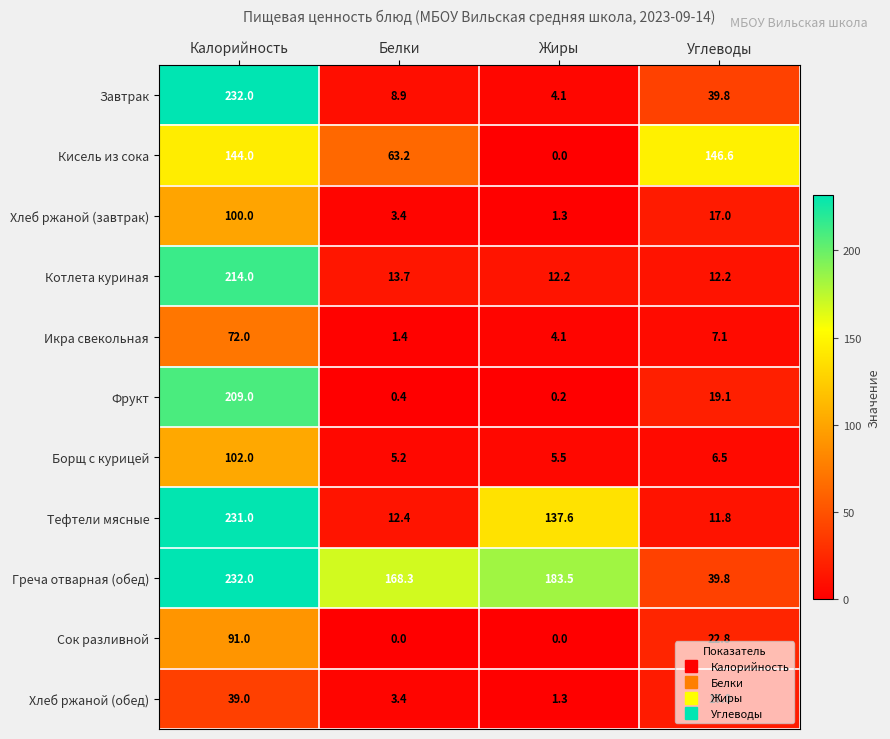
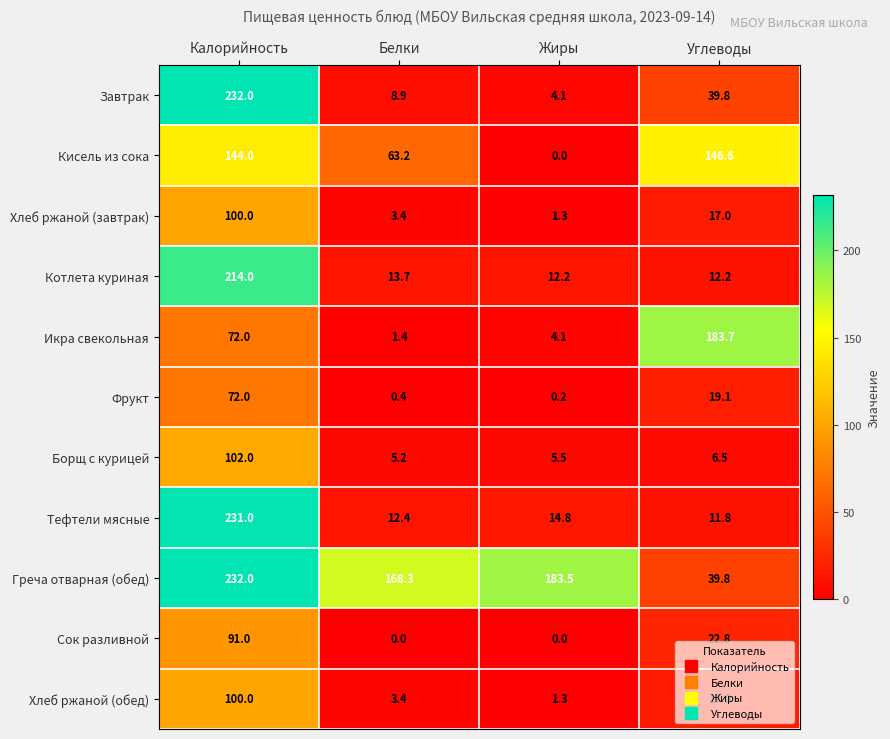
  {
    "Завтрак": {
      "Калорийность": 232.0,
      "Белки": 8.9,
      "Жиры": 4.1,
      "Углеводы": 39.8
    },
    "Кисель из сока": {
      "Калорийность": 144.0,
      "Белки": 63.2,
      "Жиры": 0.0,
      "Углеводы": 146.6
    },
    "Хлеб ржаной (завтрак)": {
      "Калорийность": 100.0,
      "Белки": 3.4,
      "Жиры": 1.3,
      "Углеводы": 17.0
    },
    "Котлета куриная": {
      "Калорийность": 214.0,
      "Белки": 13.7,
      "Жиры": 12.2,
      "Углеводы": 12.2
    },
    "Икра свекольная": {
      "Калорийность": 72.0,
      "Белки": 1.4,
      "Жиры": 4.1,
-     "Углеводы": 7.1
+     "Углеводы": 183.7
    },
    "Фрукт": {
-     "Калорийность": 209.0,
+     "Калорийность": 72.0,
      "Белки": 0.4,
      "Жиры": 0.2,
      "Углеводы": 19.1
    },
    "Борщ с курицей": {
      "Калорийность": 102.0,
      "Белки": 5.2,
      "Жиры": 5.5,
      "Углеводы": 6.5
    },
    "Тефтели мясные": {
      "Калорийность": 231.0,
      "Белки": 12.4,
-     "Жиры": 137.6,
+     "Жиры": 14.8,
      "Углеводы": 11.8
    },
    "Греча отварная (обед)": {
      "Калорийность": 232.0,
      "Белки": 168.3,
      "Жиры": 183.5,
      "Углеводы": 39.8
    },
    "Сок разливной": {
      "Калорийность": 91.0,
      "Белки": 0.0,
      "Жиры": 0.0
    },
    "Хлеб ржаной (обед)": {
-     "Калорийность": 39.0,
+     "Калорийность": 100.0,
      "Белки": 3.4,
      "Жиры": 1.3
    }
  }
